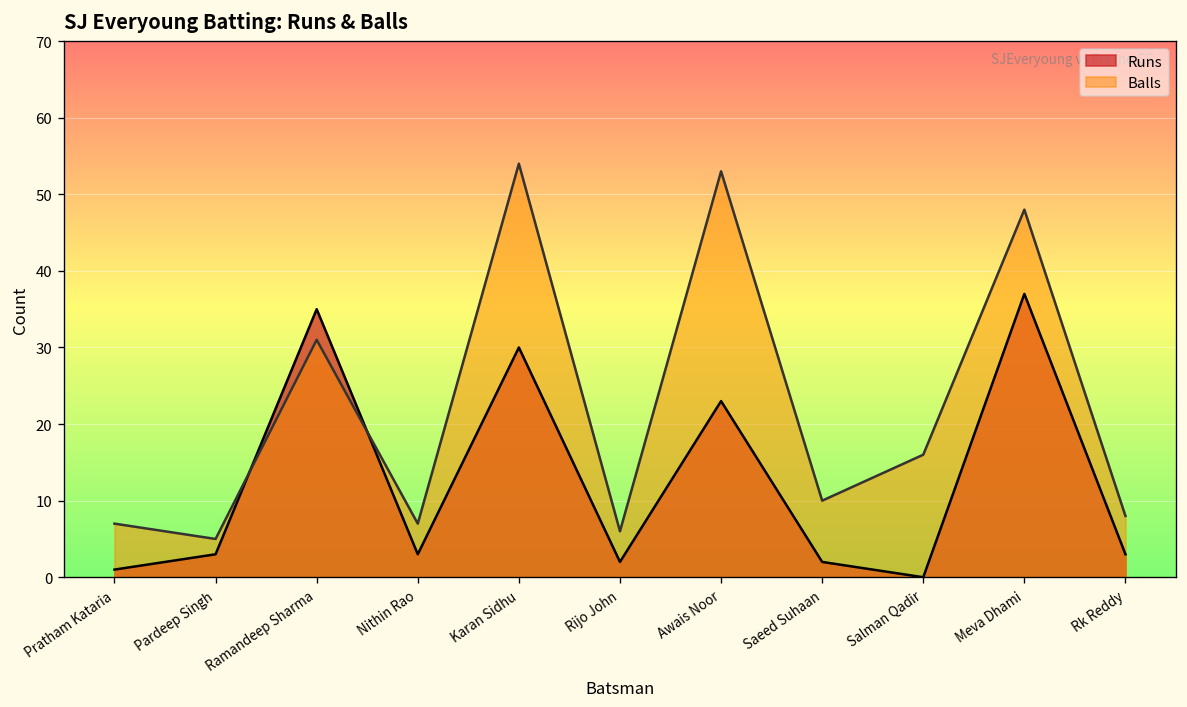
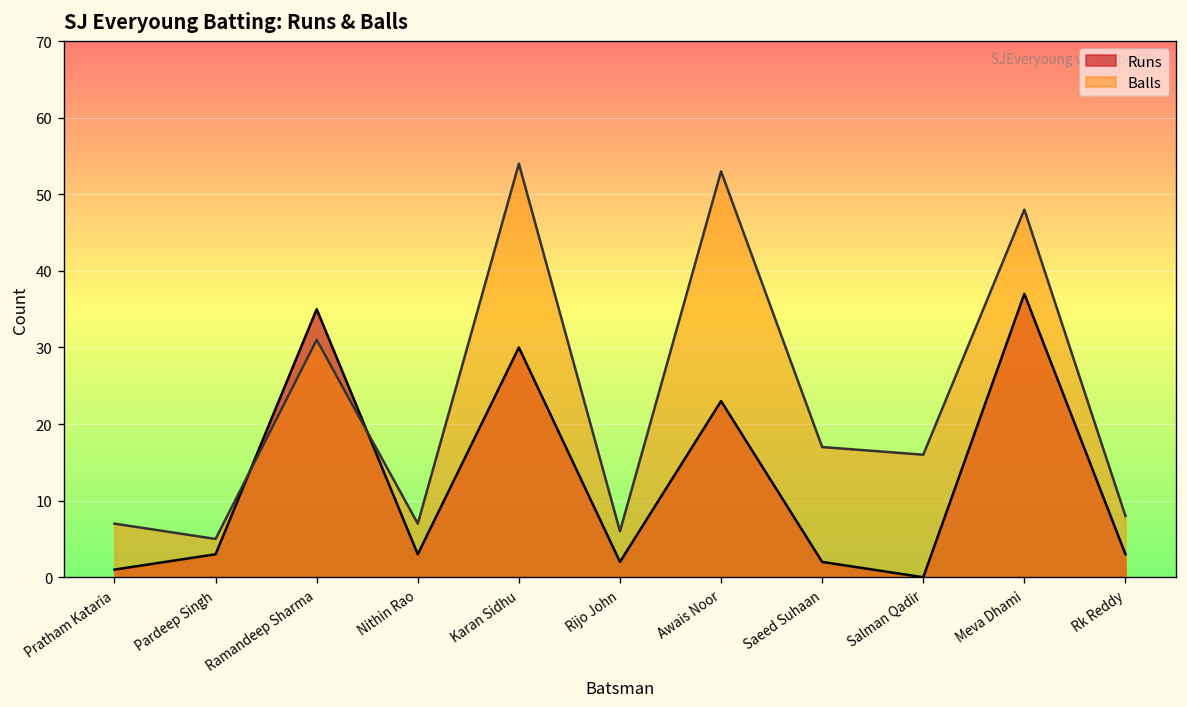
  {
    "Runs": {
      "Pratham Kataria": 1,
      "Pardeep Singh": 3,
      "Ramandeep Sharma": 35,
      "Nithin Rao": 3,
      "Karan Sidhu": 30,
      "Rijo John": 2,
      "Awais Noor": 23,
      "Saeed Suhaan": 2,
      "Salman Qadir": 0,
      "Meva Dhami": 37,
      "Rk Reddy": 3
    },
    "Balls": {
      "Pratham Kataria": 7,
      "Pardeep Singh": 5,
      "Ramandeep Sharma": 31,
      "Nithin Rao": 7,
      "Karan Sidhu": 54,
      "Rijo John": 6,
      "Awais Noor": 53,
-     "Saeed Suhaan": 10,
+     "Saeed Suhaan": 17,
      "Salman Qadir": 16,
      "Meva Dhami": 48,
      "Rk Reddy": 8
    }
  }
